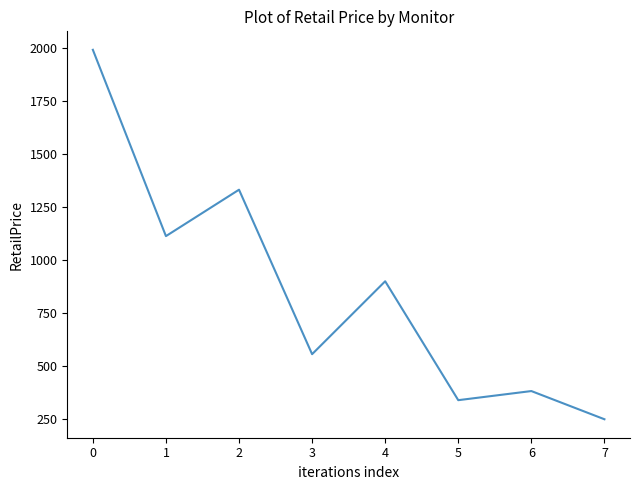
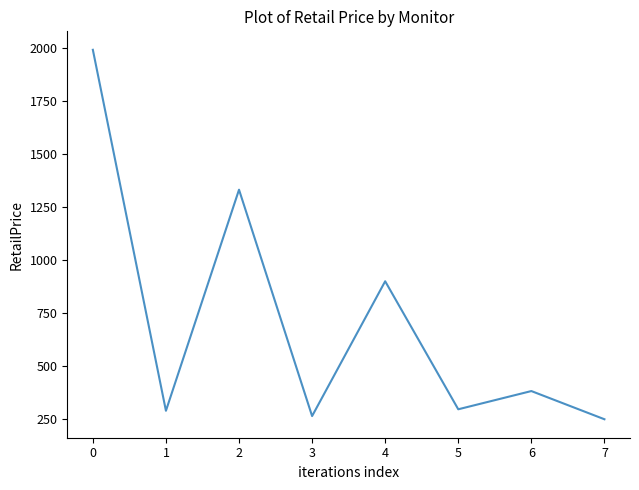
  {
    "0": 1990,
-   "1": 1110,
+   "1": 290,
    "2": 1330,
-   "3": 560,
+   "3": 260,
    "4": 900,
-   "5": 340,
+   "5": 300,
    "6": 380,
    "7": 250
  }
